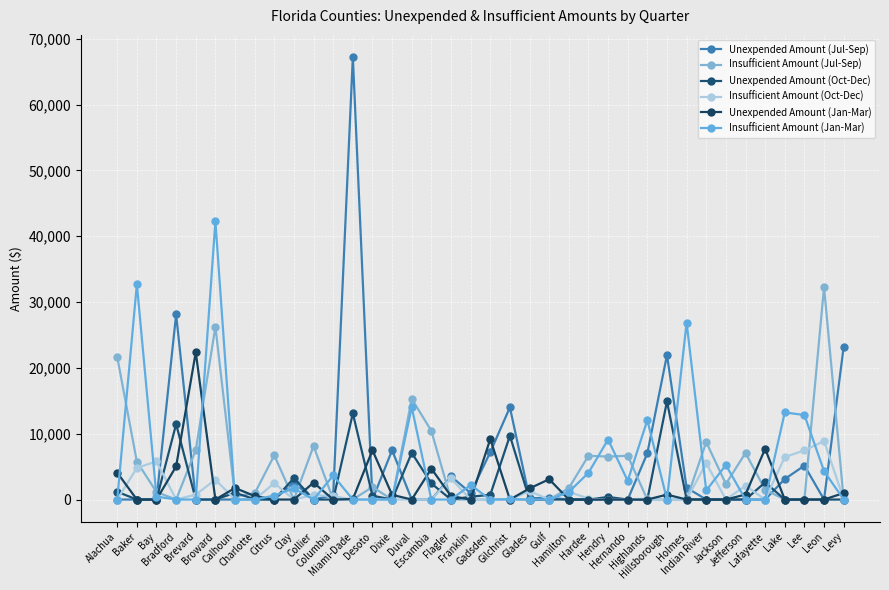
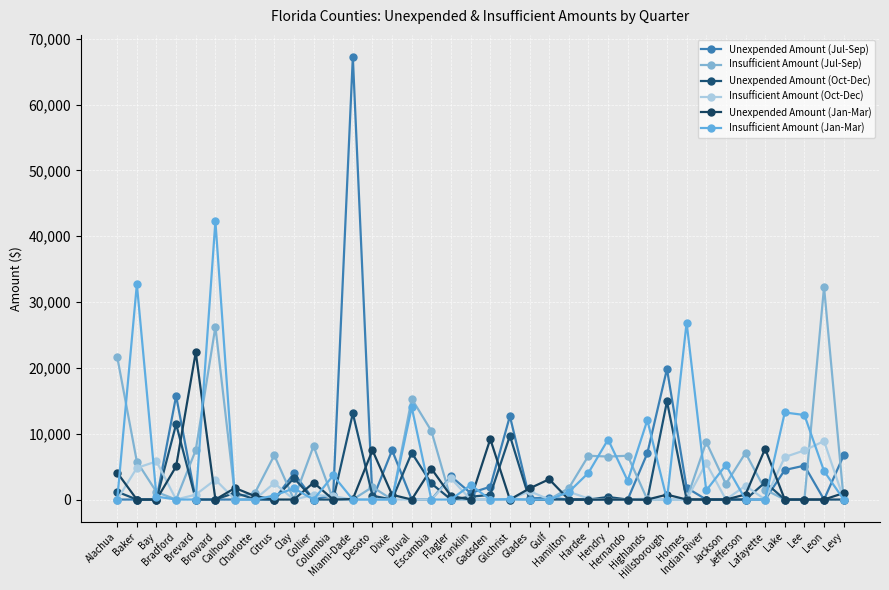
  {
    "Unexpended Amount (Jul-Sep)": {
-     "Bradford": "28,000",
-     "Clay": "3,000",
+     "Bradford": "16,000",
+     "Clay": "4,000",
      "Miami-Dade": "67,000",
      "Dixie": "7,000",
      "Franklin": "1,000",
-     "Gadsden": "7,000",
-     "Gilchrist": "14,000",
+     "Gadsden": "2,000",
+     "Gilchrist": "13,000",
      "Highlands": "7,000",
-     "Hillsborough": "22,000",
+     "Hillsborough": "20,000",
      "Holmes": "2,000",
-     "Lake": "3,000",
+     "Lake": "4,000",
      "Lee": "5,000",
-     "Levy": "23,000"
+     "Levy": "7,000"
    }
  }
